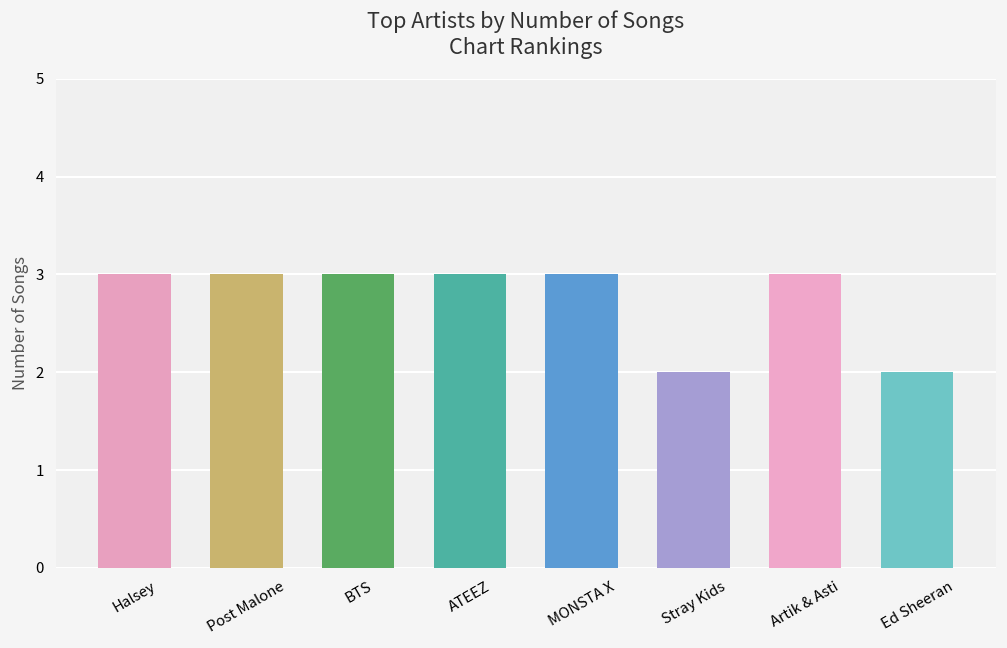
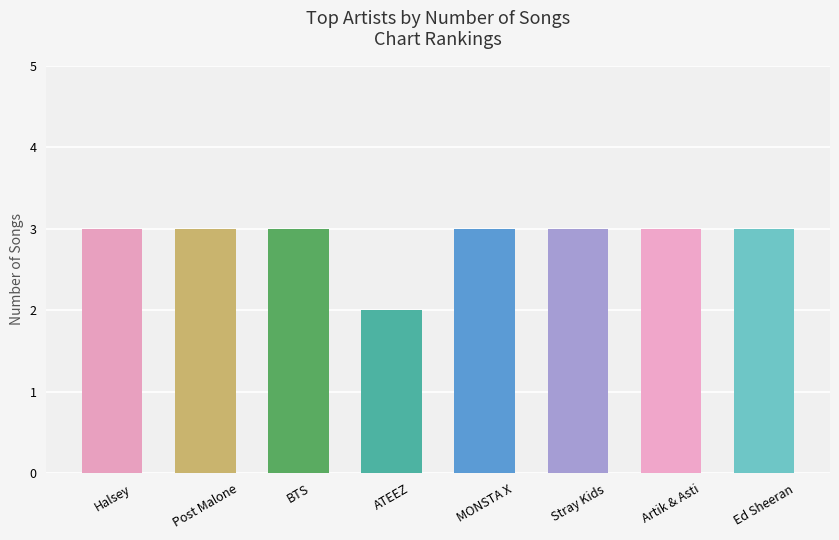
  {
    "Halsey": 3,
    "Post Malone": 3,
    "BTS": 3,
-   "ATEEZ": 3,
+   "ATEEZ": 2,
    "MONSTA X": 3,
-   "Stray Kids": 2,
+   "Stray Kids": 3,
    "Artik & Asti": 3,
-   "Ed Sheeran": 2
+   "Ed Sheeran": 3
  }
